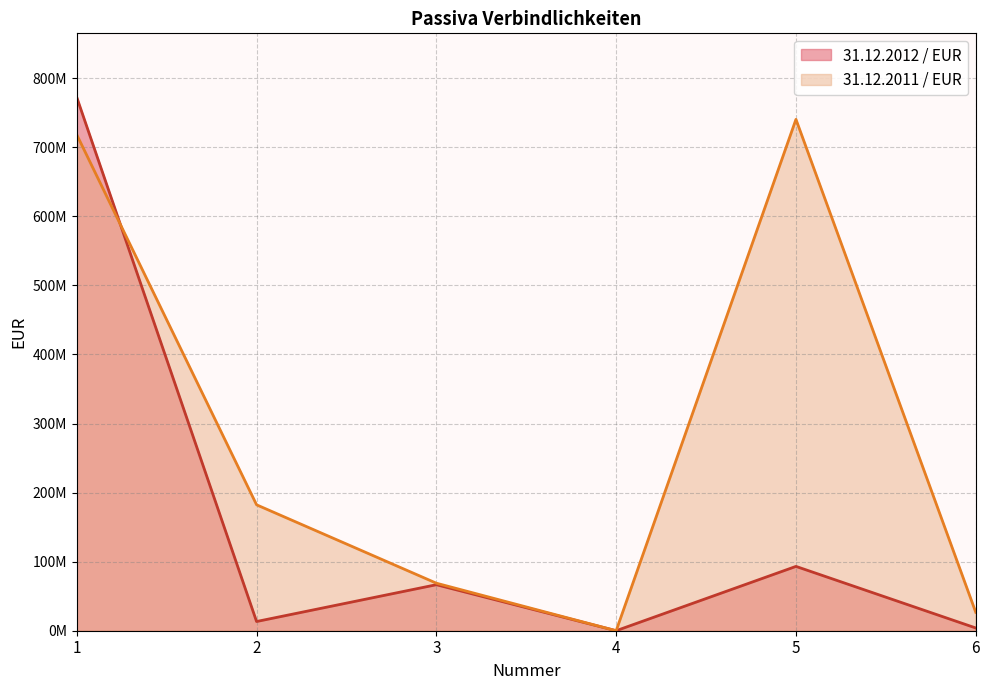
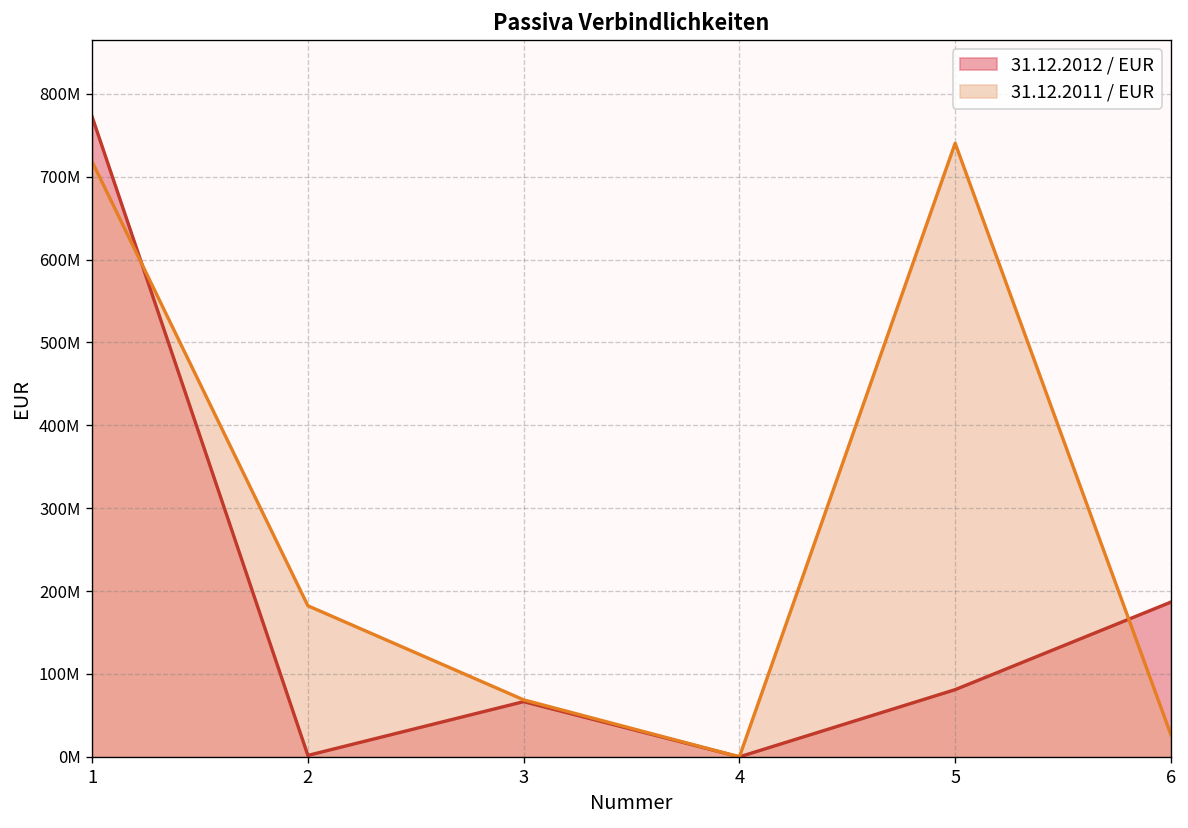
  {
    "31.12.2012 / EUR": {
      "1": 770000000,
-     "2": 10000000,
-     "5": 90000000,
-     "6": 0
+     "2": 0,
+     "5": 80000000,
+     "6": 190000000
    },
    "31.12.2011 / EUR": {
      "1": 720000000,
      "2": 180000000,
      "5": 740000000,
      "6": 30000000
    }
  }
